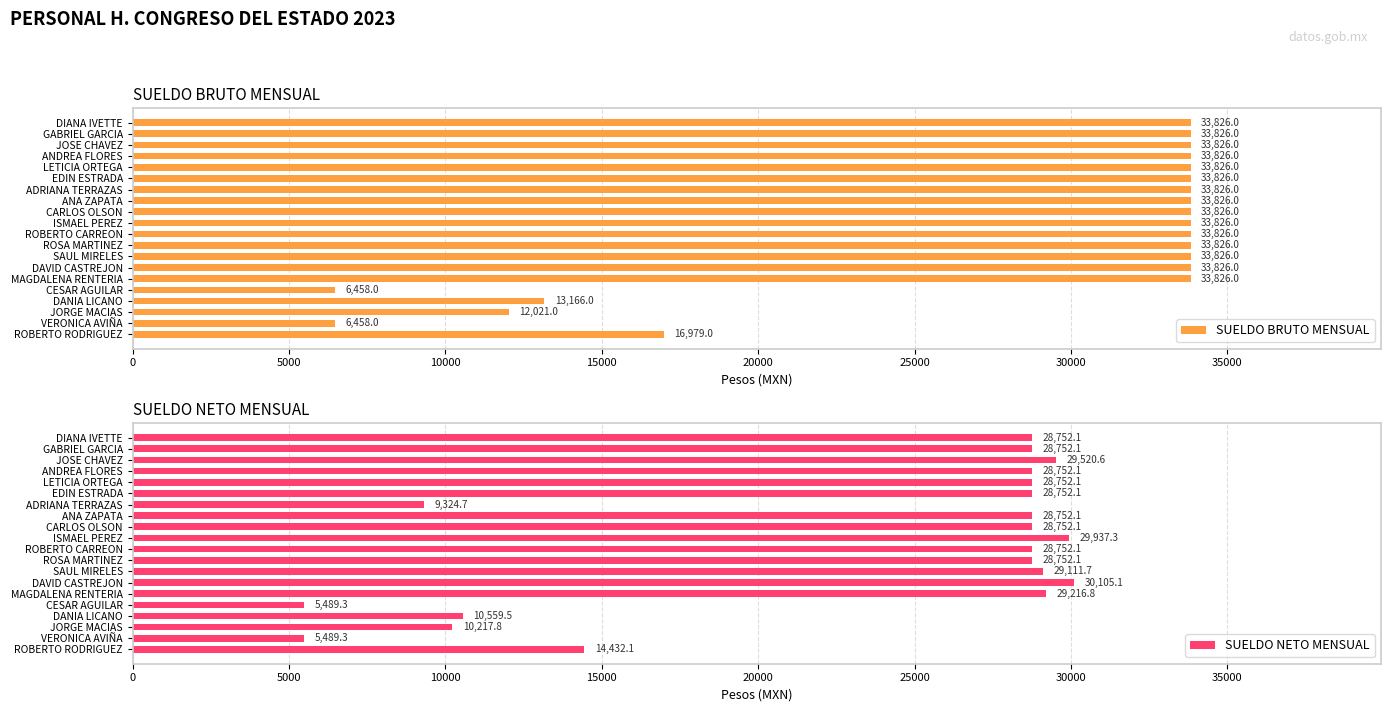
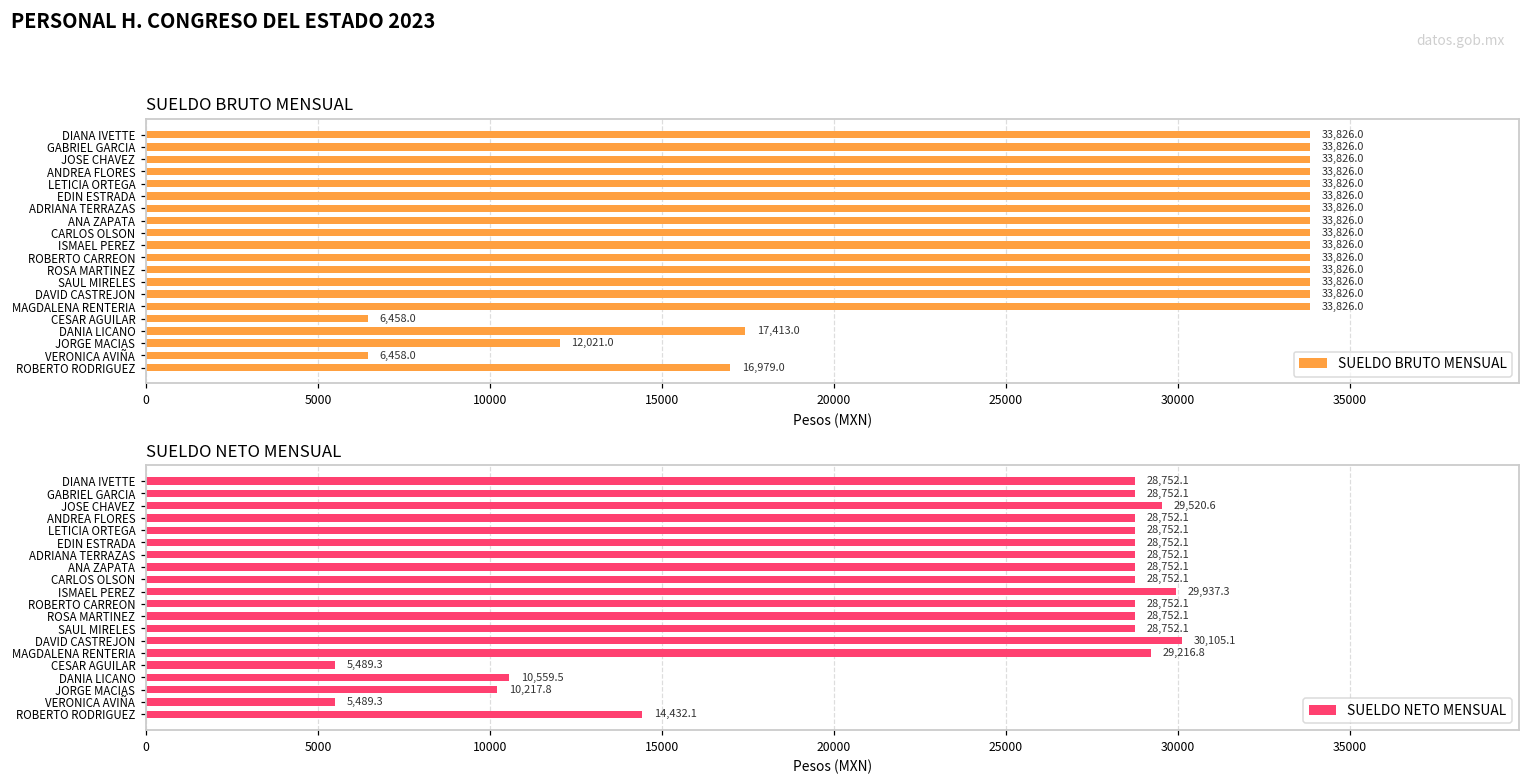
  {
    "SUELDO BRUTO MENSUAL": {
      "DIANA IVETTE": "33,826.0",
      "GABRIEL GARCIA": "33,826.0",
      "JOSE CHAVEZ": "33,826.0",
      "ANDREA FLORES": "33,826.0",
      "LETICIA ORTEGA": "33,826.0",
      "EDIN ESTRADA": "33,826.0",
      "ADRIANA TERRAZAS": "33,826.0",
      "ANA ZAPATA": "33,826.0",
      "CARLOS OLSON": "33,826.0",
      "ISMAEL PEREZ": "33,826.0",
      "ROBERTO CARREON": "33,826.0",
      "ROSA MARTINEZ": "33,826.0",
      "SAUL MIRELES": "33,826.0",
      "DAVID CASTREJON": "33,826.0",
      "MAGDALENA RENTERIA": "33,826.0",
      "CESAR AGUILAR": "6,458.0",
-     "DANIA LICANO": "13,166.0",
+     "DANIA LICANO": "17,413.0",
      "JORGE MACIAS": "12,021.0",
      "VERONICA AVIÑA": "6,458.0",
      "ROBERTO RODRIGUEZ": "16,979.0"
    },
    "SUELDO NETO MENSUAL": {
      "DIANA IVETTE": "28,752.1",
      "GABRIEL GARCIA": "28,752.1",
      "JOSE CHAVEZ": "29,520.6",
      "ANDREA FLORES": "28,752.1",
      "LETICIA ORTEGA": "28,752.1",
      "EDIN ESTRADA": "28,752.1",
-     "ADRIANA TERRAZAS": "9,324.7",
+     "ADRIANA TERRAZAS": "28,752.1",
      "ANA ZAPATA": "28,752.1",
      "CARLOS OLSON": "28,752.1",
      "ISMAEL PEREZ": "29,937.3",
      "ROBERTO CARREON": "28,752.1",
      "ROSA MARTINEZ": "28,752.1",
-     "SAUL MIRELES": "29,111.7",
+     "SAUL MIRELES": "28,752.1",
      "DAVID CASTREJON": "30,105.1",
      "MAGDALENA RENTERIA": "29,216.8",
      "CESAR AGUILAR": "5,489.3",
      "DANIA LICANO": "10,559.5",
      "JORGE MACIAS": "10,217.8",
      "VERONICA AVIÑA": "5,489.3",
      "ROBERTO RODRIGUEZ": "14,432.1"
    }
  }
